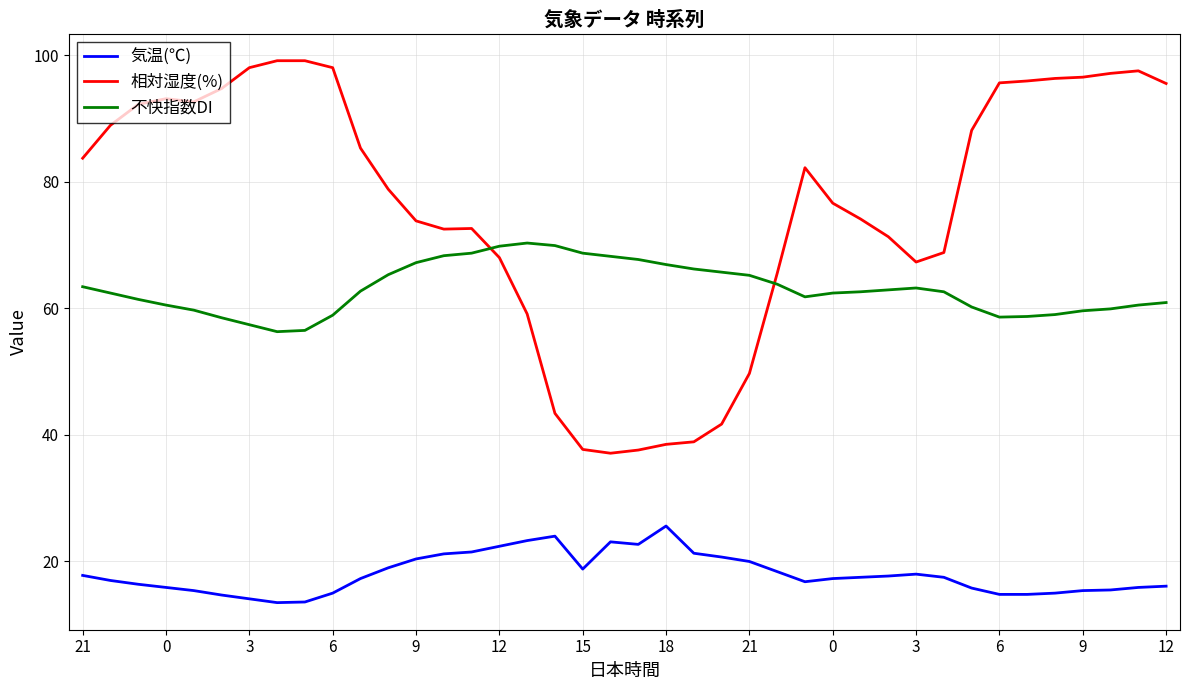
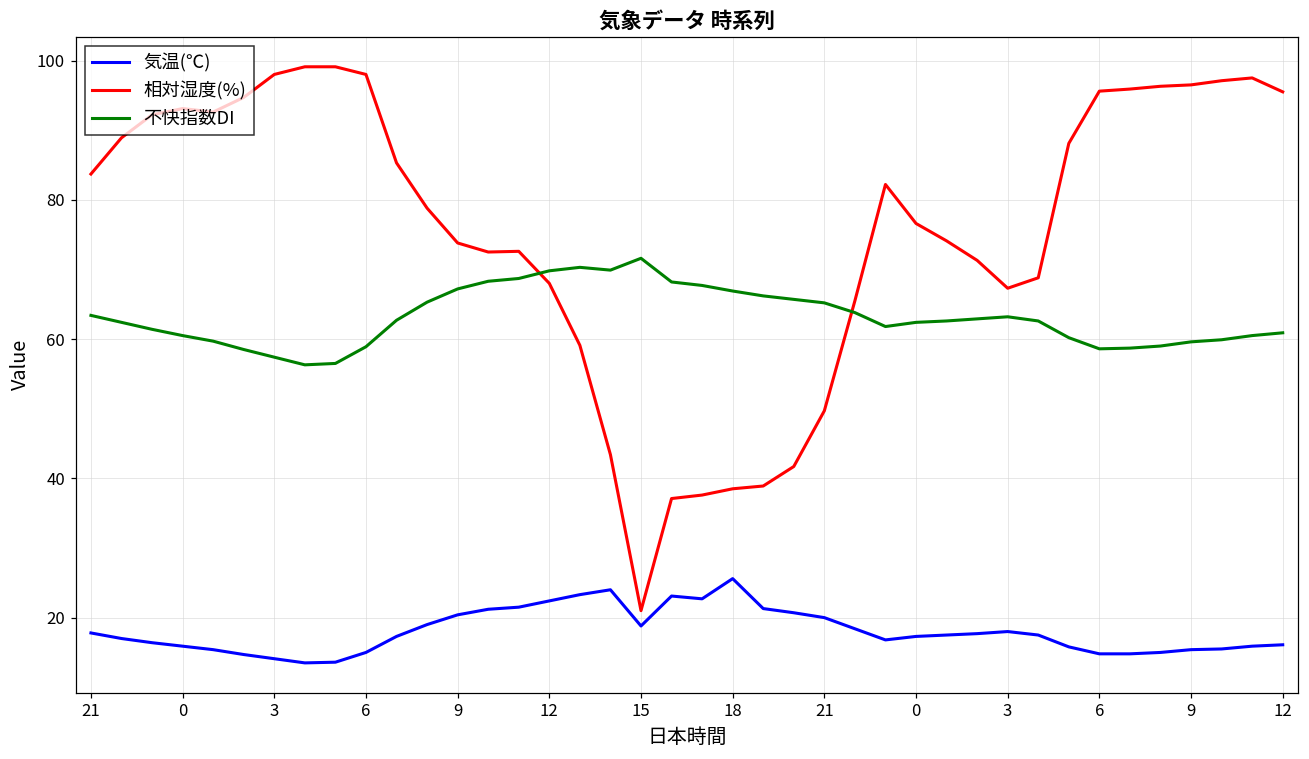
  {
    "気温(℃)": {
      "15": 19,
      "18": 26
    },
    "相対湿度(%)": {
-     "15": 38,
+     "15": 21,
      "18": 39
    },
    "不快指数DI": {
-     "15": 69,
+     "15": 72,
      "18": 67
    }
  }
